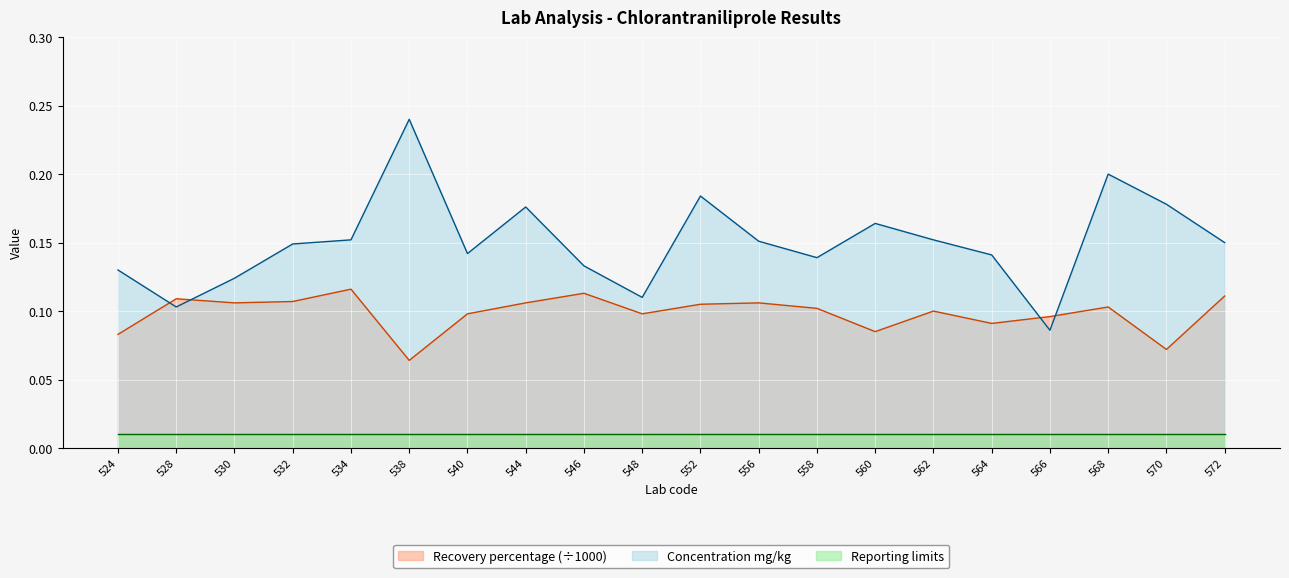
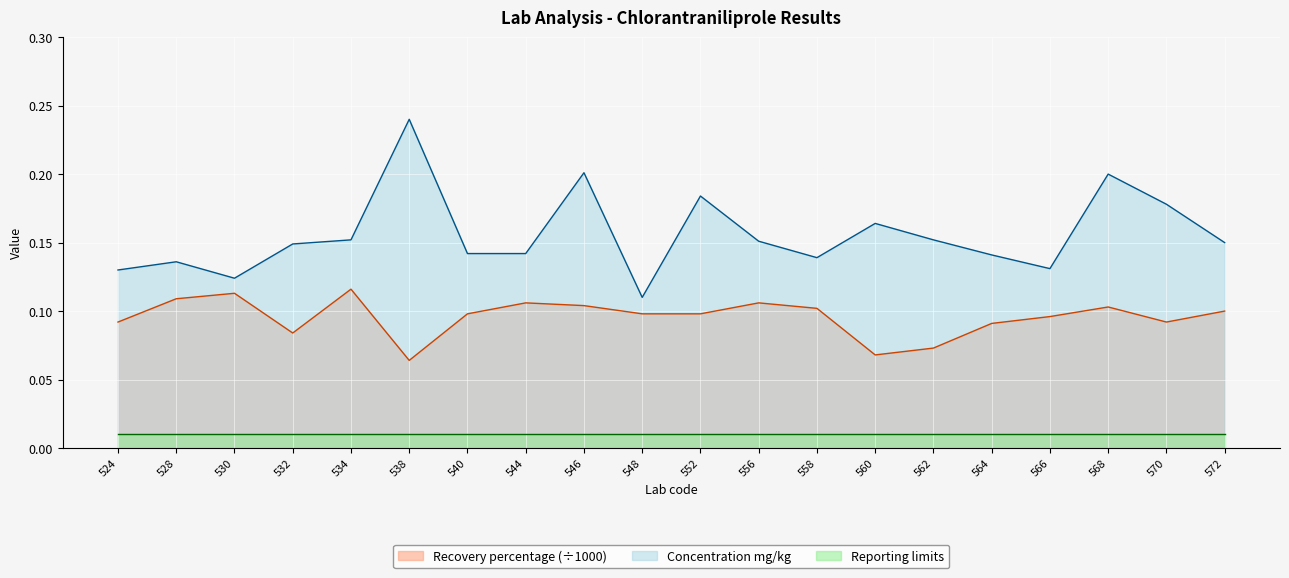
  {
    "Recovery percentage (÷1000)": {
-     "524": 0.083,
+     "524": 0.092,
      "528": 0.109,
-     "530": 0.106,
-     "532": 0.107,
+     "530": 0.113,
+     "532": 0.084,
      "534": 0.116,
      "538": 0.064,
      "540": 0.098,
      "544": 0.106,
-     "546": 0.113,
+     "546": 0.104,
      "548": 0.098,
-     "552": 0.105,
+     "552": 0.098,
      "556": 0.106,
      "558": 0.102,
-     "560": 0.085,
-     "562": 0.100,
+     "560": 0.068,
+     "562": 0.073,
      "564": 0.091,
      "566": 0.096,
      "568": 0.103,
-     "570": 0.072,
-     "572": 0.111
+     "570": 0.092,
+     "572": 0.100
    },
    "Concentration mg/kg": {
      "524": 0.130,
-     "528": 0.103,
+     "528": 0.136,
      "530": 0.124,
      "532": 0.149,
      "534": 0.152,
      "538": 0.240,
      "540": 0.142,
-     "544": 0.176,
-     "546": 0.133,
+     "544": 0.142,
+     "546": 0.201,
      "548": 0.110,
      "552": 0.184,
      "556": 0.151,
      "558": 0.139,
      "560": 0.164,
      "562": 0.152,
      "564": 0.141,
-     "566": 0.086,
+     "566": 0.131,
      "568": 0.200,
      "570": 0.178,
      "572": 0.150
    },
    "Reporting limits": {
      "524": 0.010,
      "528": 0.010,
      "530": 0.010,
      "532": 0.010,
      "534": 0.010,
      "538": 0.010,
      "540": 0.010,
      "544": 0.010,
      "546": 0.010,
      "548": 0.010,
      "552": 0.010,
      "556": 0.010,
      "558": 0.010,
      "560": 0.010,
      "562": 0.010,
      "564": 0.010,
      "566": 0.010,
      "568": 0.010,
      "570": 0.010,
      "572": 0.010
    }
  }
